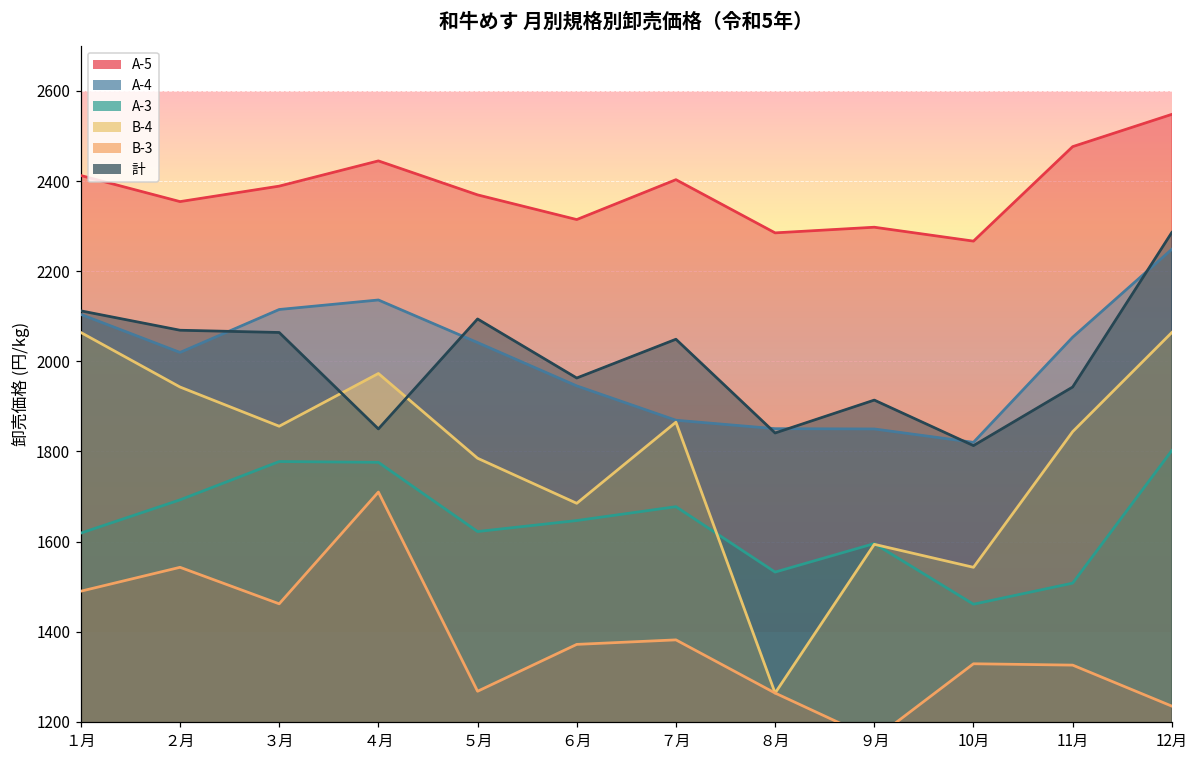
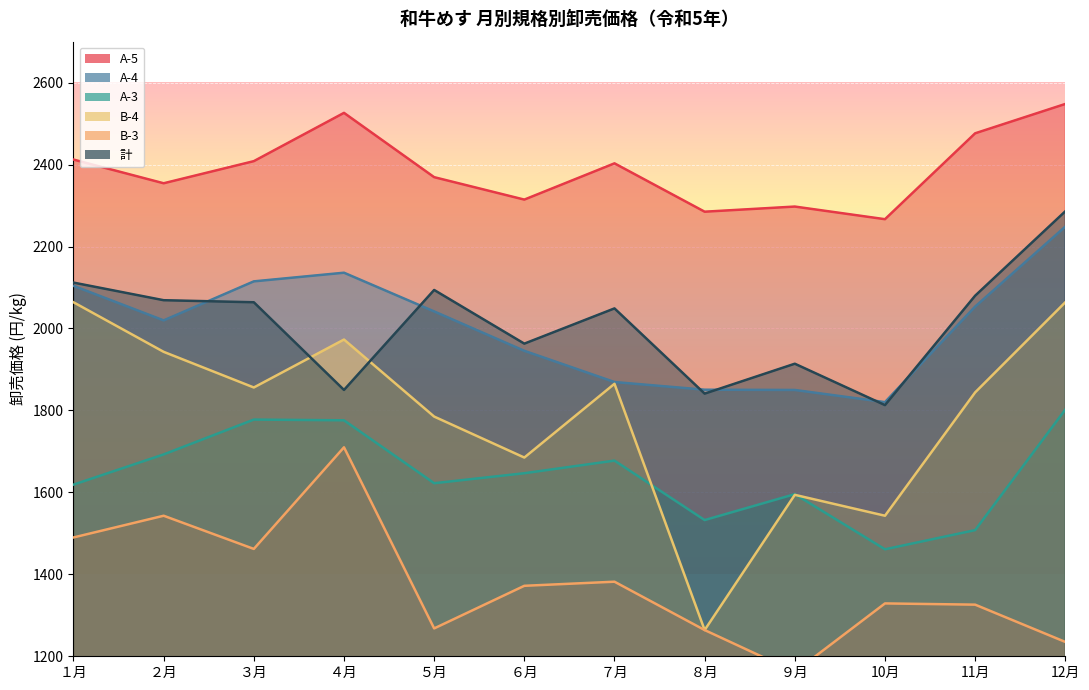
  {
    "A-5": {
      "１月": 2410,
      "２月": 2350,
-     "３月": 2390,
-     "４月": 2440,
+     "３月": 2410,
+     "４月": 2530,
      "５月": 2370,
      "６月": 2310,
      "７月": 2400,
      "８月": 2290,
      "９月": 2300,
      "10月": 2270,
      "11月": 2480,
      "12月": 2550
    },
    "計": {
      "１月": 2110,
      "２月": 2070,
      "３月": 2060,
      "４月": 1850,
      "５月": 2090,
      "６月": 1960,
      "７月": 2050,
      "８月": 1840,
      "９月": 1910,
      "10月": 1810,
-     "11月": 1940,
+     "11月": 2080,
      "12月": 2290
    }
  }
